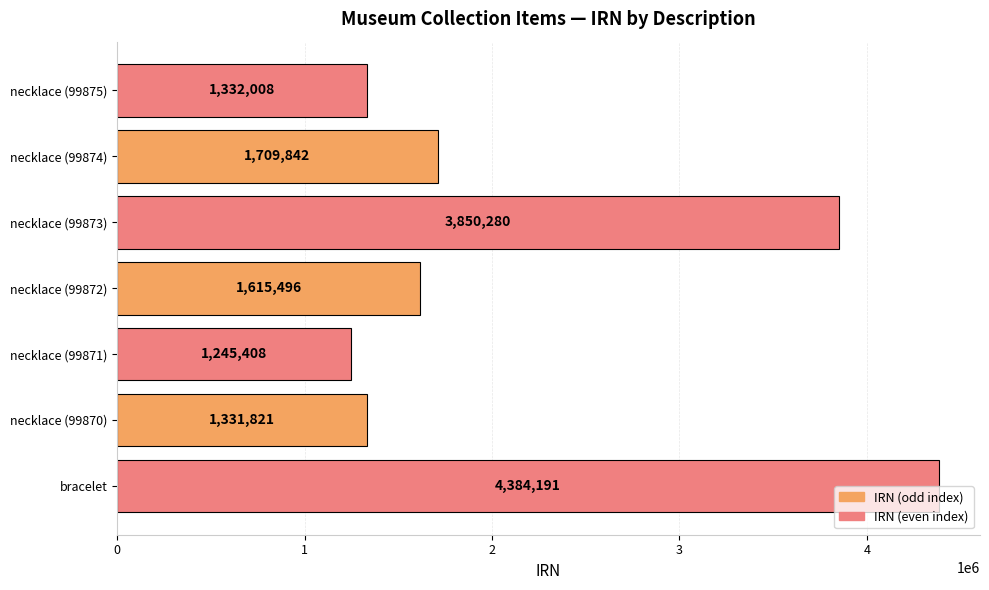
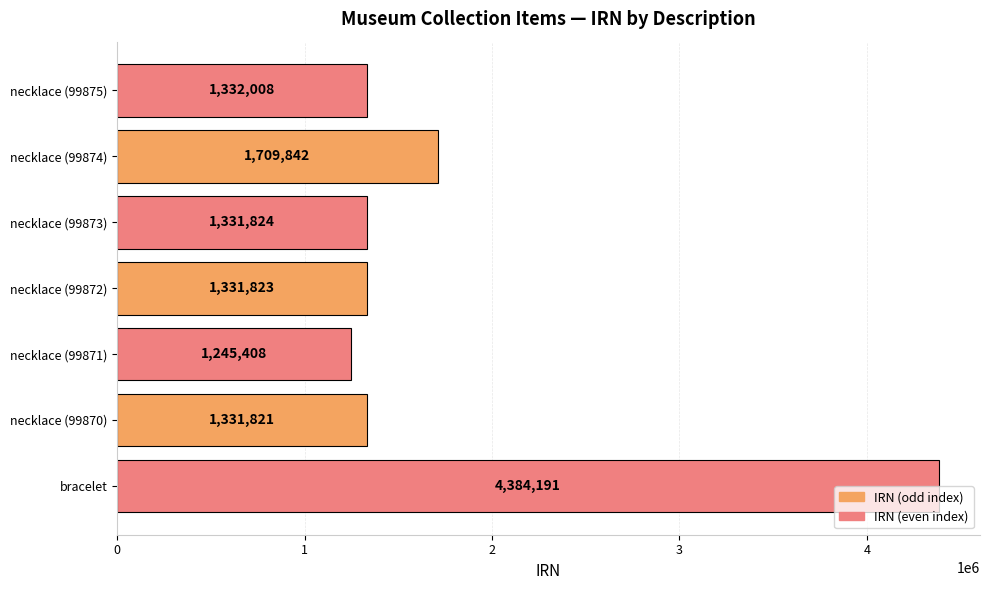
  {
    "necklace (99875)": "1,332,008",
    "necklace (99874)": "1,709,842",
-   "necklace (99873)": "3,850,280",
-   "necklace (99872)": "1,615,496",
+   "necklace (99873)": "1,331,824",
+   "necklace (99872)": "1,331,823",
    "necklace (99871)": "1,245,408",
    "necklace (99870)": "1,331,821",
    "bracelet": "4,384,191"
  }
